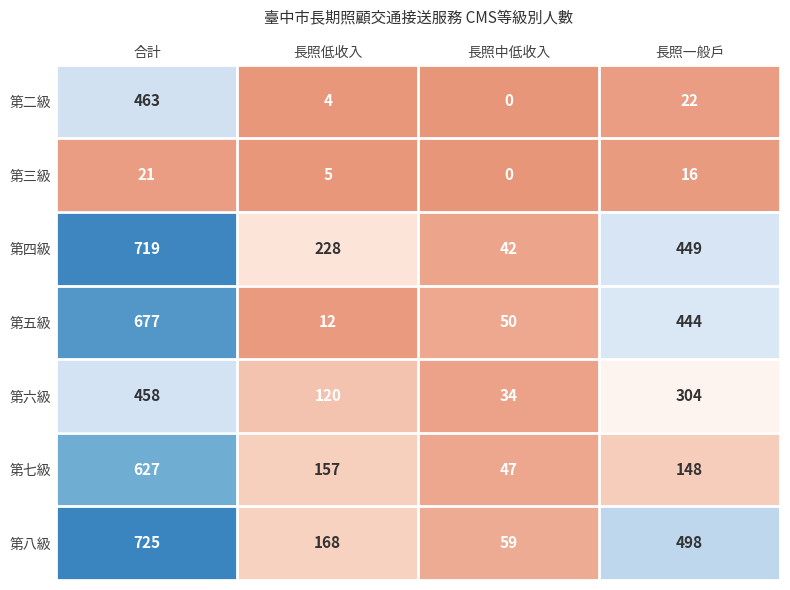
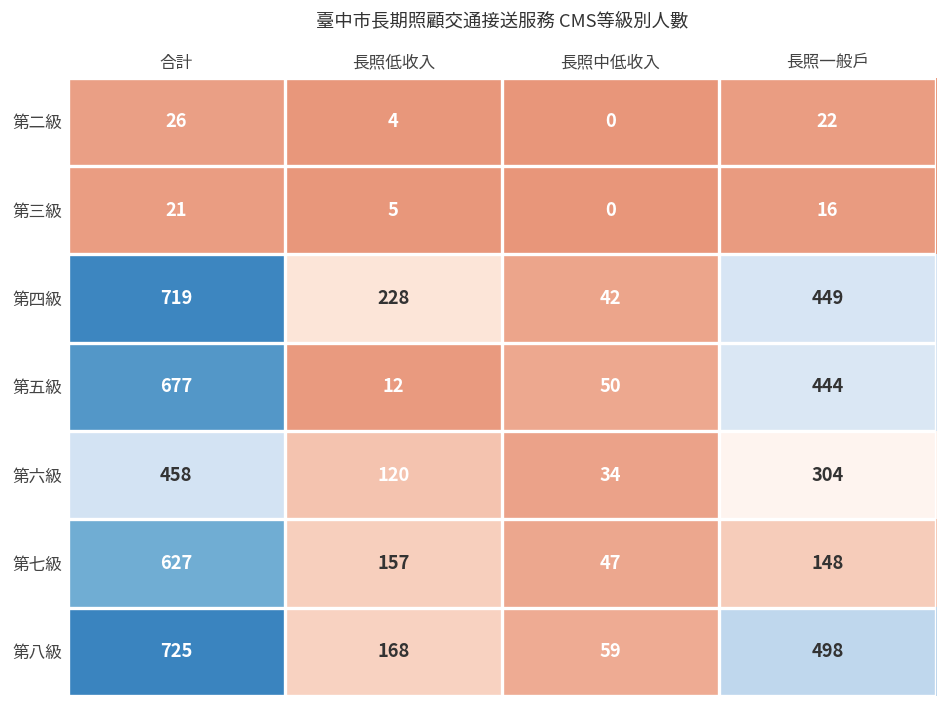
  {
    "第二級": {
-     "合計": 463,
+     "合計": 26,
      "長照低收入": 4,
      "長照中低收入": 0,
      "長照一般戶": 22
    },
    "第三級": {
      "合計": 21,
      "長照低收入": 5,
      "長照中低收入": 0,
      "長照一般戶": 16
    },
    "第四級": {
      "合計": 719,
      "長照低收入": 228,
      "長照中低收入": 42,
      "長照一般戶": 449
    },
    "第五級": {
      "合計": 677,
      "長照低收入": 12,
      "長照中低收入": 50,
      "長照一般戶": 444
    },
    "第六級": {
      "合計": 458,
      "長照低收入": 120,
      "長照中低收入": 34,
      "長照一般戶": 304
    },
    "第七級": {
      "合計": 627,
      "長照低收入": 157,
      "長照中低收入": 47,
      "長照一般戶": 148
    },
    "第八級": {
      "合計": 725,
      "長照低收入": 168,
      "長照中低收入": 59,
      "長照一般戶": 498
    }
  }
